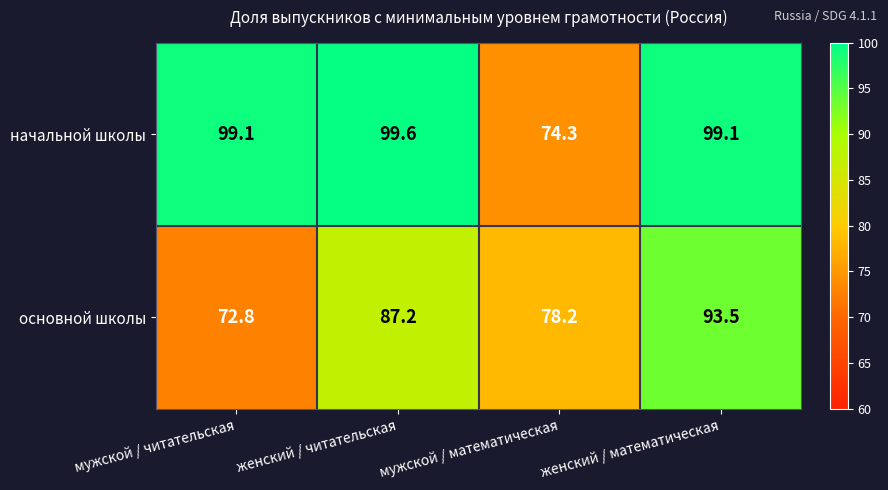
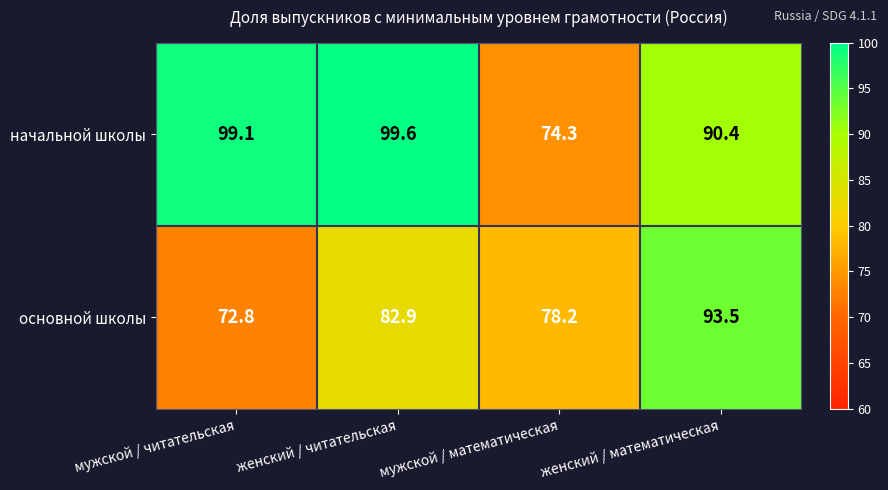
  {
    "начальной школы": {
      "мужской / читательская": 99.1,
      "женский / читательская": 99.6,
      "мужской / математическая": 74.3,
-     "женский / математическая": 99.1
+     "женский / математическая": 90.4
    },
    "основной школы": {
      "мужской / читательская": 72.8,
-     "женский / читательская": 87.2,
+     "женский / читательская": 82.9,
      "мужской / математическая": 78.2,
      "женский / математическая": 93.5
    }
  }
